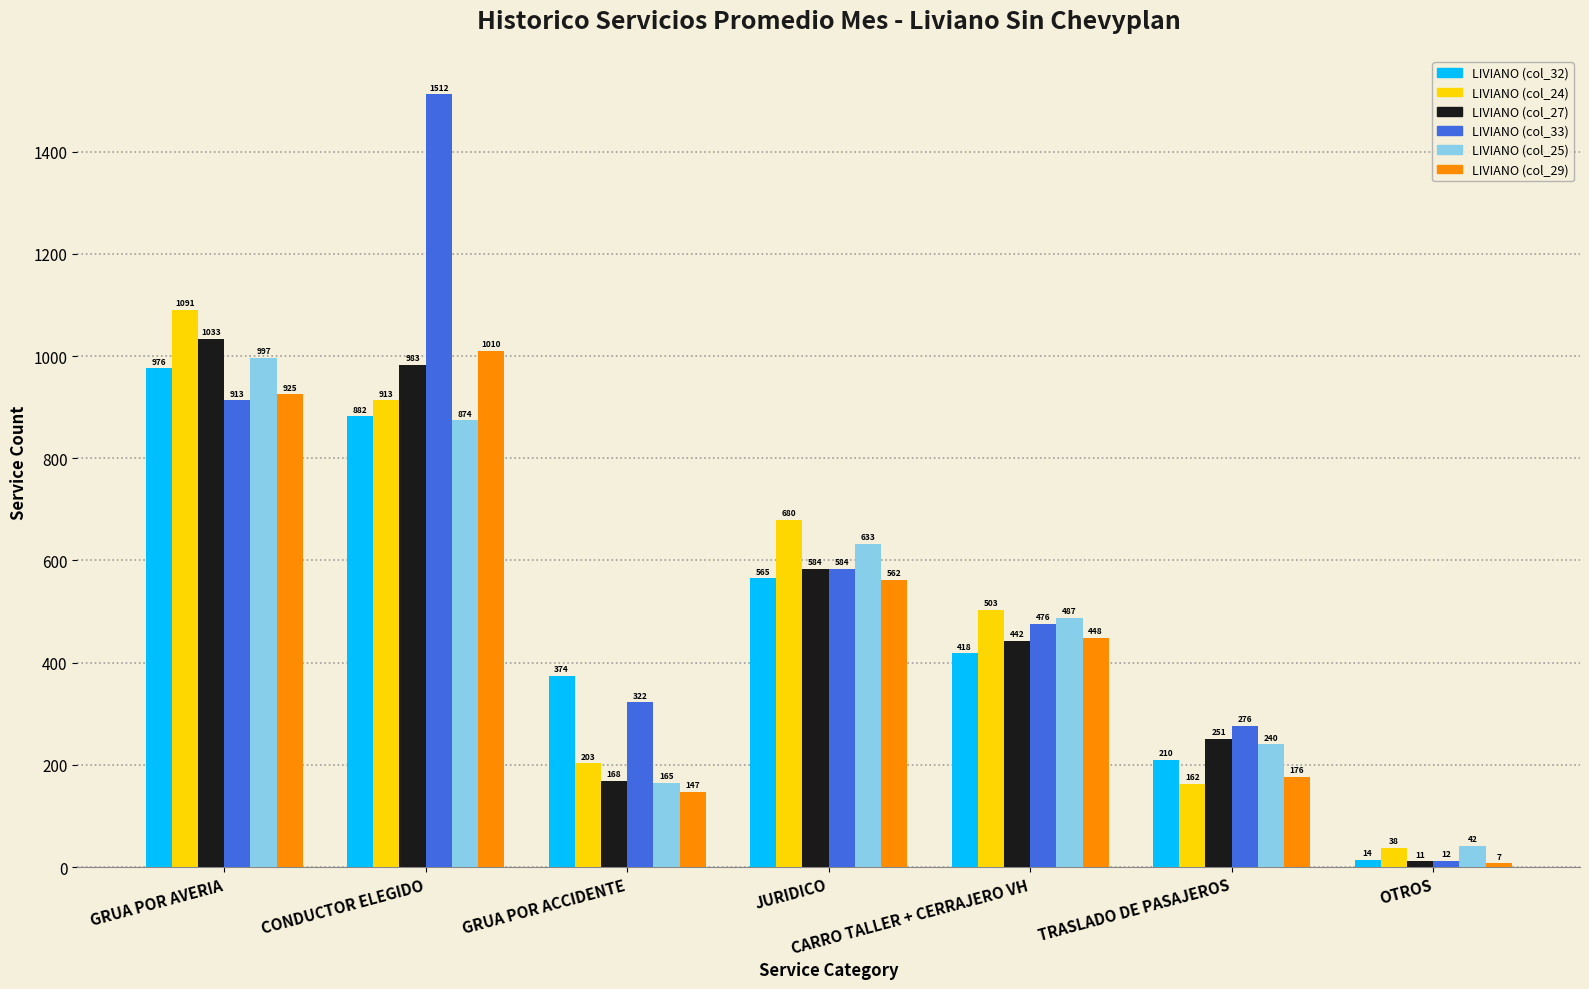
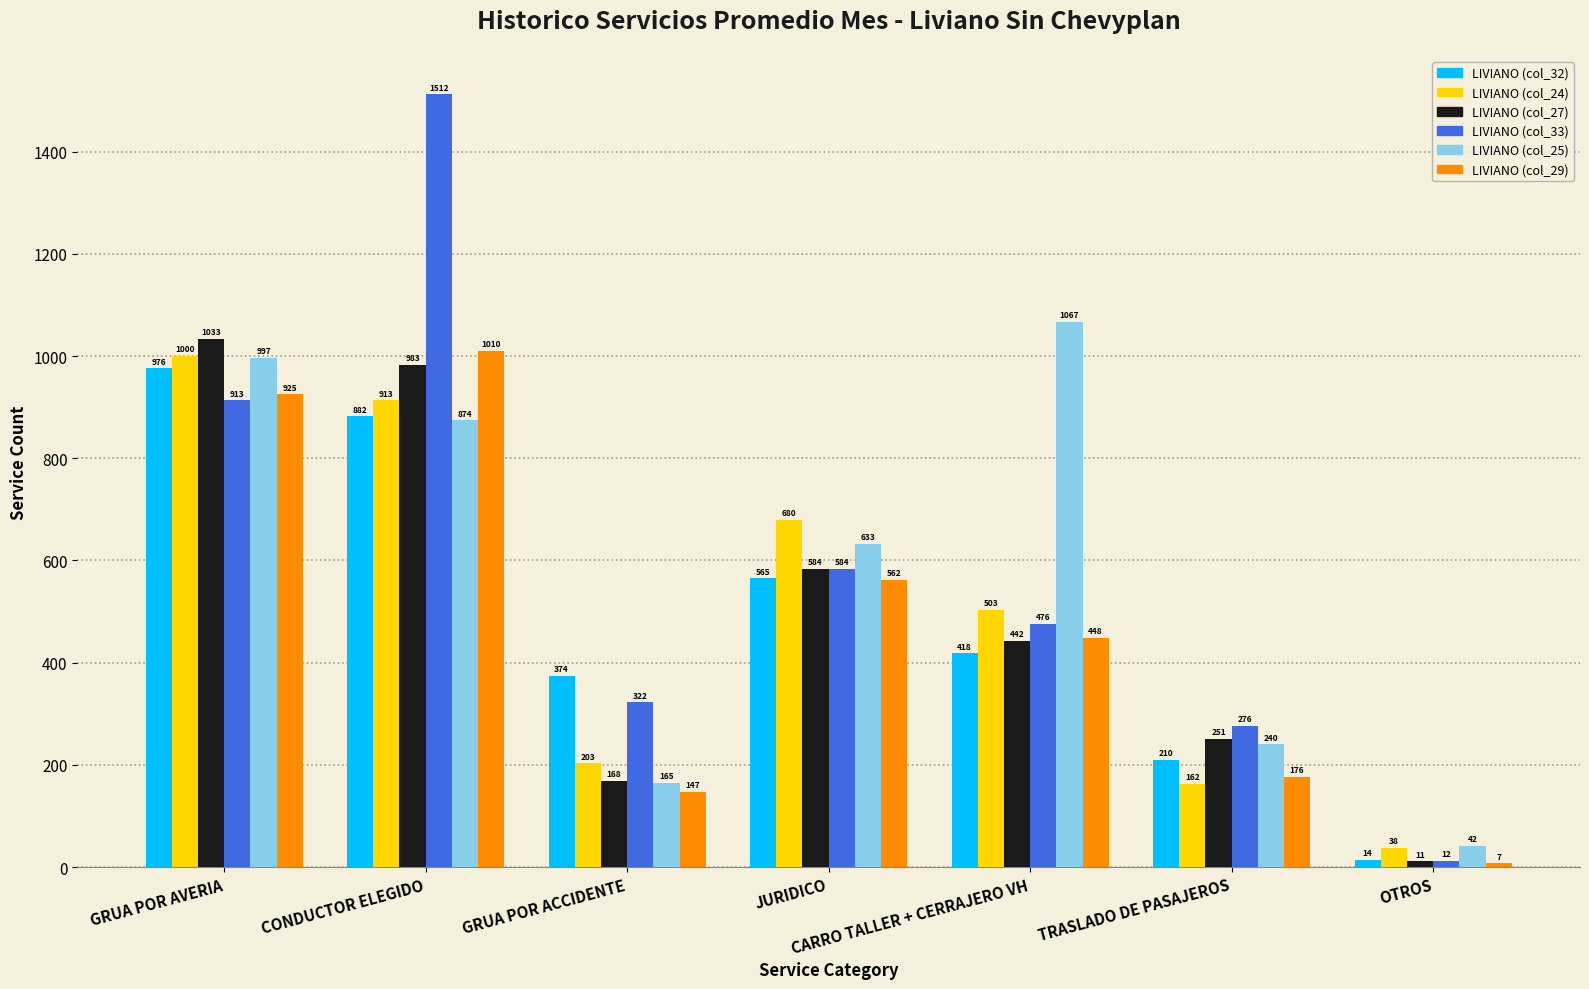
  {
    "LIVIANO (col_32)": {
      "GRUA POR AVERIA": 976,
      "CONDUCTOR ELEGIDO": 882,
      "GRUA POR ACCIDENTE": 374,
      "JURIDICO": 565,
      "CARRO TALLER + CERRAJERO VH": 418,
      "TRASLADO DE PASAJEROS": 210,
      "OTROS": 14
    },
    "LIVIANO (col_24)": {
-     "GRUA POR AVERIA": 1091,
+     "GRUA POR AVERIA": 1000,
      "CONDUCTOR ELEGIDO": 913,
      "GRUA POR ACCIDENTE": 203,
      "JURIDICO": 680,
      "CARRO TALLER + CERRAJERO VH": 503,
      "TRASLADO DE PASAJEROS": 162,
      "OTROS": 38
    },
    "LIVIANO (col_27)": {
      "GRUA POR AVERIA": 1033,
      "CONDUCTOR ELEGIDO": 983,
      "GRUA POR ACCIDENTE": 168,
      "JURIDICO": 584,
      "CARRO TALLER + CERRAJERO VH": 442,
      "TRASLADO DE PASAJEROS": 251,
      "OTROS": 11
    },
    "LIVIANO (col_33)": {
      "GRUA POR AVERIA": 913,
      "CONDUCTOR ELEGIDO": 1512,
      "GRUA POR ACCIDENTE": 322,
      "JURIDICO": 584,
      "CARRO TALLER + CERRAJERO VH": 476,
      "TRASLADO DE PASAJEROS": 276,
      "OTROS": 12
    },
    "LIVIANO (col_25)": {
      "GRUA POR AVERIA": 997,
      "CONDUCTOR ELEGIDO": 874,
      "GRUA POR ACCIDENTE": 165,
      "JURIDICO": 633,
-     "CARRO TALLER + CERRAJERO VH": 487,
+     "CARRO TALLER + CERRAJERO VH": 1067,
      "TRASLADO DE PASAJEROS": 240,
      "OTROS": 42
    },
    "LIVIANO (col_29)": {
      "GRUA POR AVERIA": 925,
      "CONDUCTOR ELEGIDO": 1010,
      "GRUA POR ACCIDENTE": 147,
      "JURIDICO": 562,
      "CARRO TALLER + CERRAJERO VH": 448,
      "TRASLADO DE PASAJEROS": 176,
      "OTROS": 7
    }
  }
